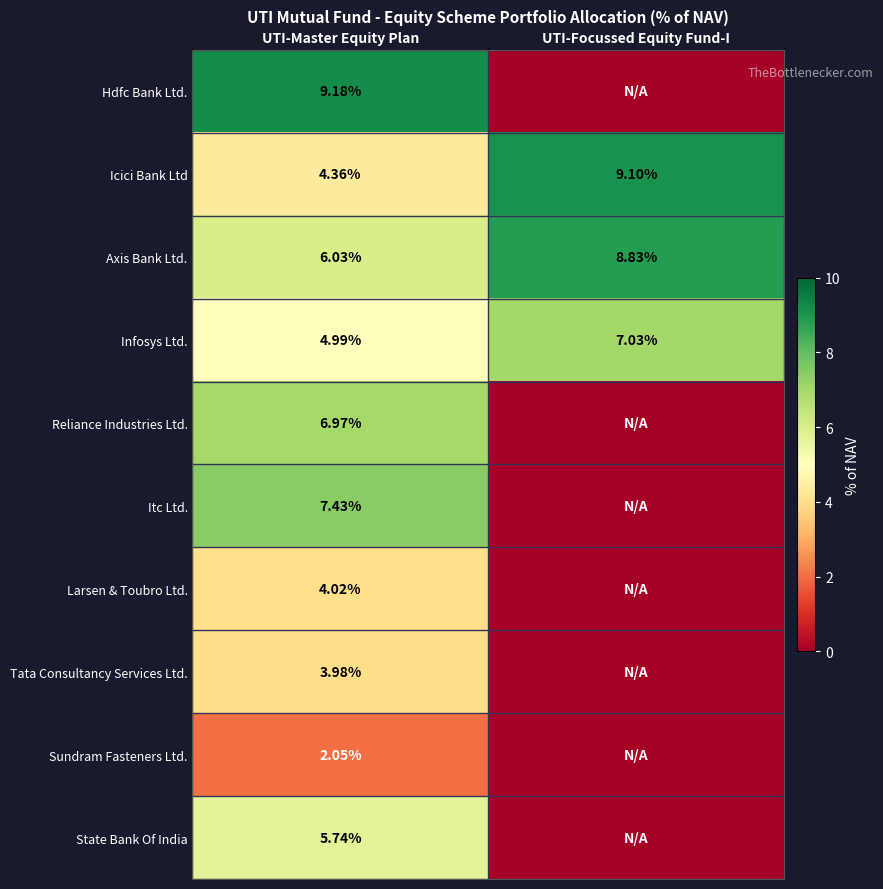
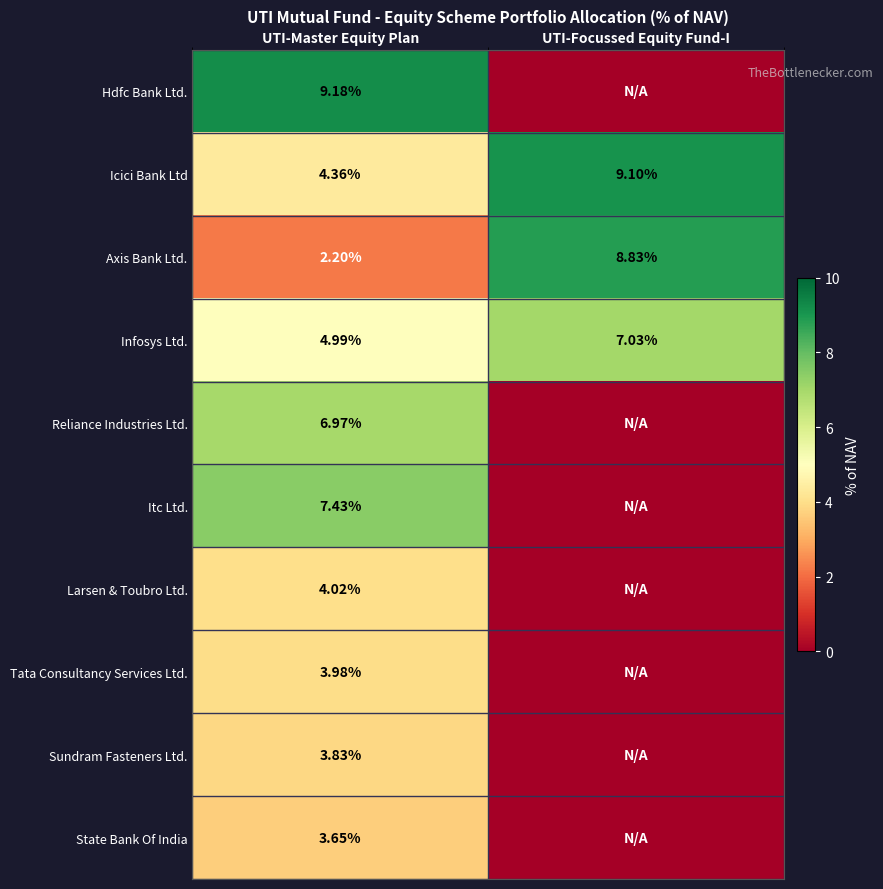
  {
    "Hdfc Bank Ltd.": {
      "UTI-Master Equity Plan": "9.18%"
    },
    "Icici Bank Ltd": {
      "UTI-Master Equity Plan": "4.36%",
      "UTI-Focussed Equity Fund-I": "9.10%"
    },
    "Axis Bank Ltd.": {
-     "UTI-Master Equity Plan": "6.03%",
+     "UTI-Master Equity Plan": "2.20%",
      "UTI-Focussed Equity Fund-I": "8.83%"
    },
    "Infosys Ltd.": {
      "UTI-Master Equity Plan": "4.99%",
      "UTI-Focussed Equity Fund-I": "7.03%"
    },
    "Reliance Industries Ltd.": {
      "UTI-Master Equity Plan": "6.97%"
    },
    "Itc Ltd.": {
      "UTI-Master Equity Plan": "7.43%"
    },
    "Larsen & Toubro Ltd.": {
      "UTI-Master Equity Plan": "4.02%"
    },
    "Tata Consultancy Services Ltd.": {
      "UTI-Master Equity Plan": "3.98%"
    },
    "Sundram Fasteners Ltd.": {
-     "UTI-Master Equity Plan": "2.05%"
+     "UTI-Master Equity Plan": "3.83%"
    },
    "State Bank Of India": {
-     "UTI-Master Equity Plan": "5.74%"
+     "UTI-Master Equity Plan": "3.65%"
    }
  }
